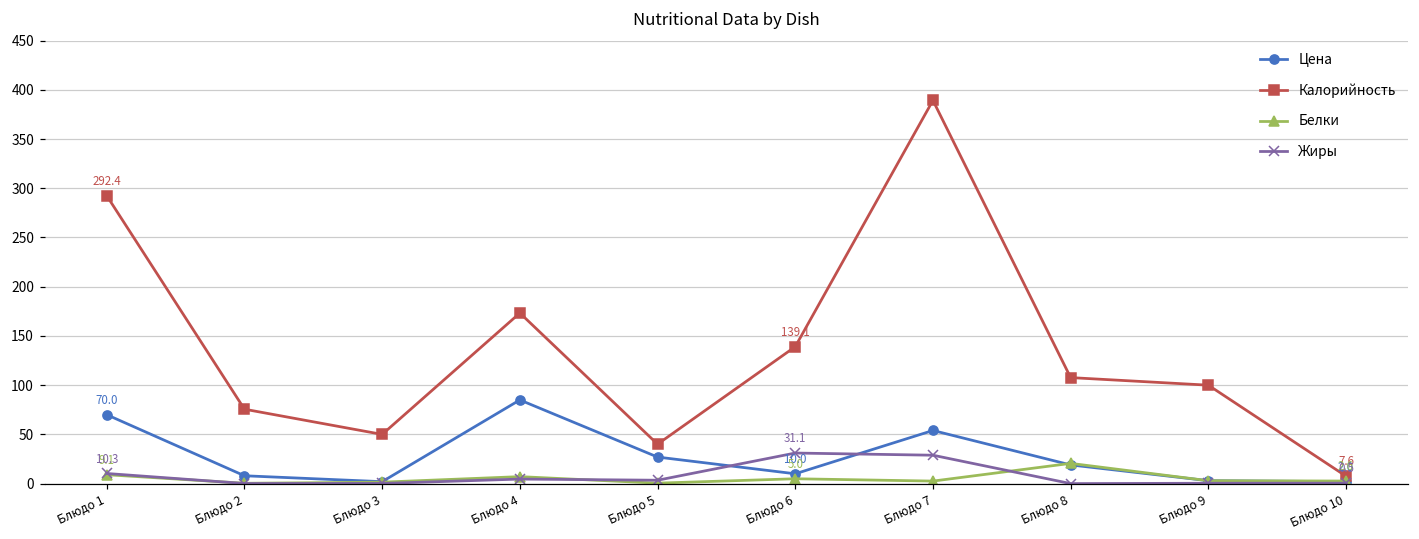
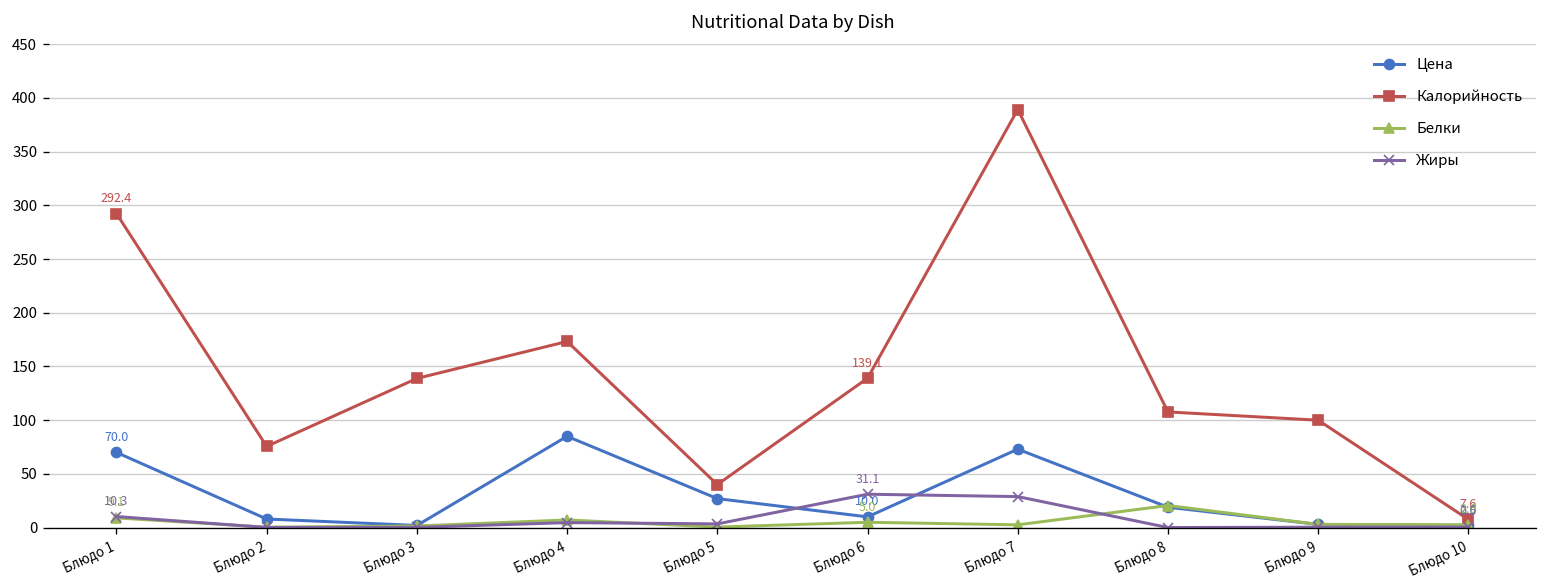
  {
    "Цена": {
      "Блюдо 2": 10,
      "Блюдо 4": 90,
      "Блюдо 5": 30,
-     "Блюдо 7": 50
+     "Блюдо 7": 70
    },
    "Калорийность": {
      "Блюдо 2": 80,
-     "Блюдо 3": 50,
+     "Блюдо 3": 140,
      "Блюдо 4": 170,
      "Блюдо 5": 40,
      "Блюдо 7": 390,
      "Блюдо 8": 110,
      "Блюдо 9": 100
    },
    "Белки": {
      "Блюдо 5": 0,
      "Блюдо 7": 0
    },
    "Жиры": {
      "Блюдо 6": 31.1
    }
  }
